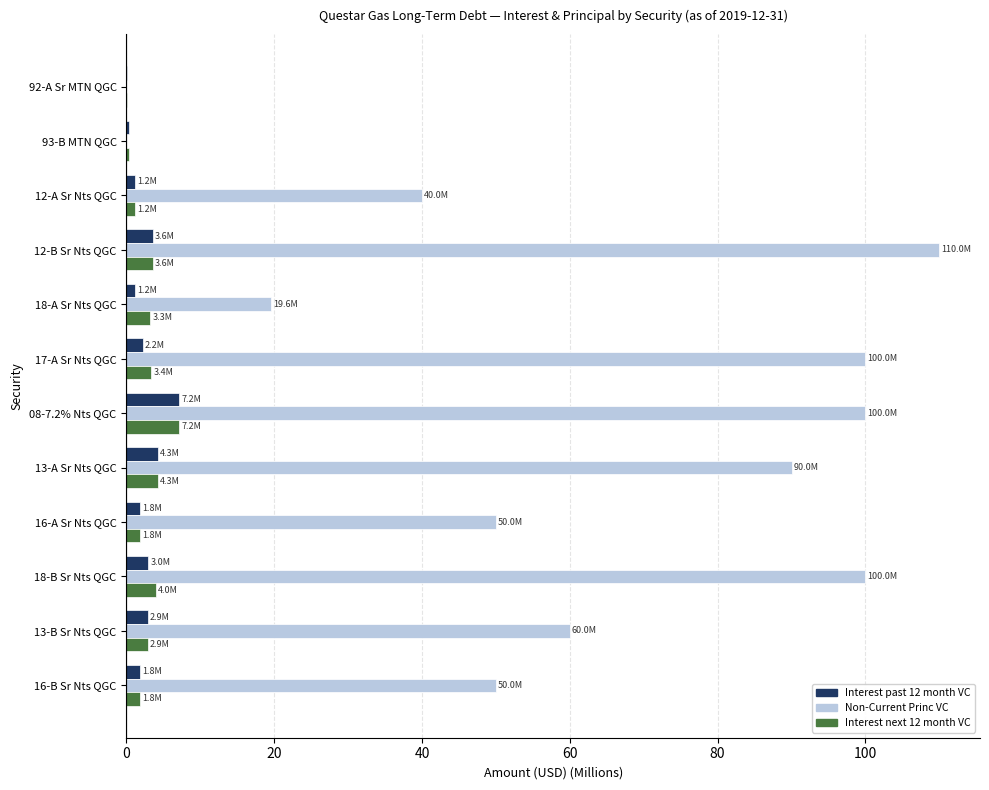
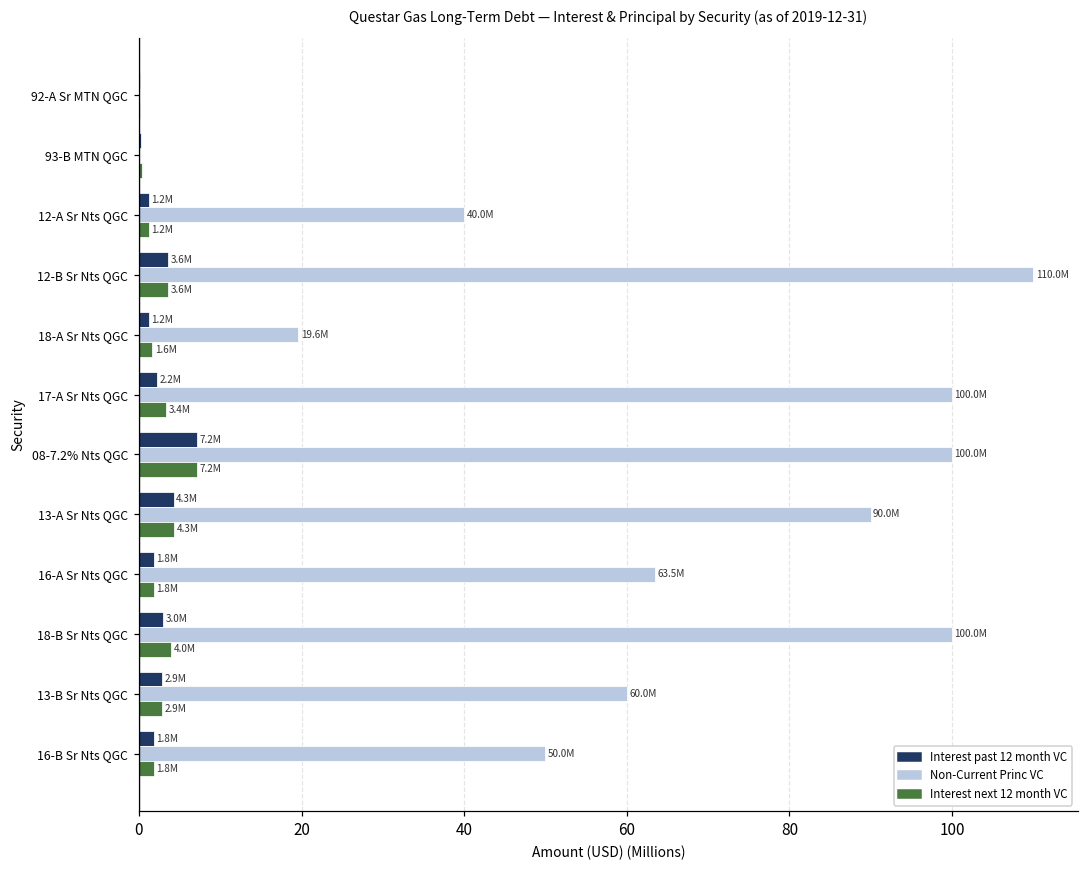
  {
    "Interest past 12 month VC": {
      "12-A Sr Nts QGC": "1.2M",
      "12-B Sr Nts QGC": "3.6M",
      "18-A Sr Nts QGC": "1.2M",
      "17-A Sr Nts QGC": "2.2M",
      "08-7.2% Nts QGC": "7.2M",
      "13-A Sr Nts QGC": "4.3M",
      "16-A Sr Nts QGC": "1.8M",
      "18-B Sr Nts QGC": "3.0M",
      "13-B Sr Nts QGC": "2.9M",
      "16-B Sr Nts QGC": "1.8M"
    },
    "Non-Current Princ VC": {
      "12-A Sr Nts QGC": "40.0M",
      "12-B Sr Nts QGC": "110.0M",
      "18-A Sr Nts QGC": "19.6M",
      "17-A Sr Nts QGC": "100.0M",
      "08-7.2% Nts QGC": "100.0M",
      "13-A Sr Nts QGC": "90.0M",
-     "16-A Sr Nts QGC": "50.0M",
+     "16-A Sr Nts QGC": "63.5M",
      "18-B Sr Nts QGC": "100.0M",
      "13-B Sr Nts QGC": "60.0M",
      "16-B Sr Nts QGC": "50.0M"
    },
    "Interest next 12 month VC": {
      "12-A Sr Nts QGC": "1.2M",
      "12-B Sr Nts QGC": "3.6M",
-     "18-A Sr Nts QGC": "3.3M",
+     "18-A Sr Nts QGC": "1.6M",
      "17-A Sr Nts QGC": "3.4M",
      "08-7.2% Nts QGC": "7.2M",
      "13-A Sr Nts QGC": "4.3M",
      "16-A Sr Nts QGC": "1.8M",
      "18-B Sr Nts QGC": "4.0M",
      "13-B Sr Nts QGC": "2.9M",
      "16-B Sr Nts QGC": "1.8M"
    }
  }
